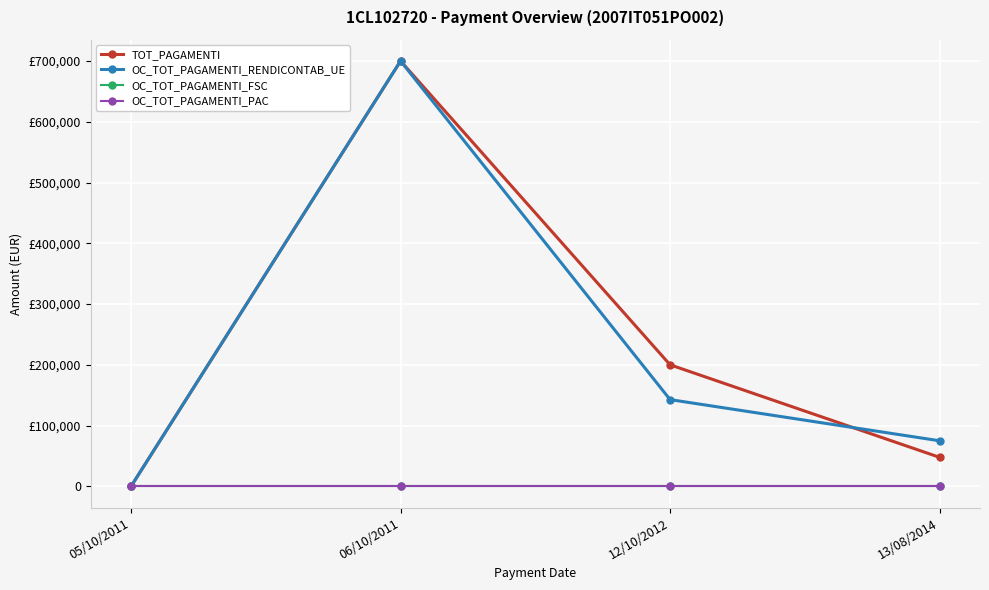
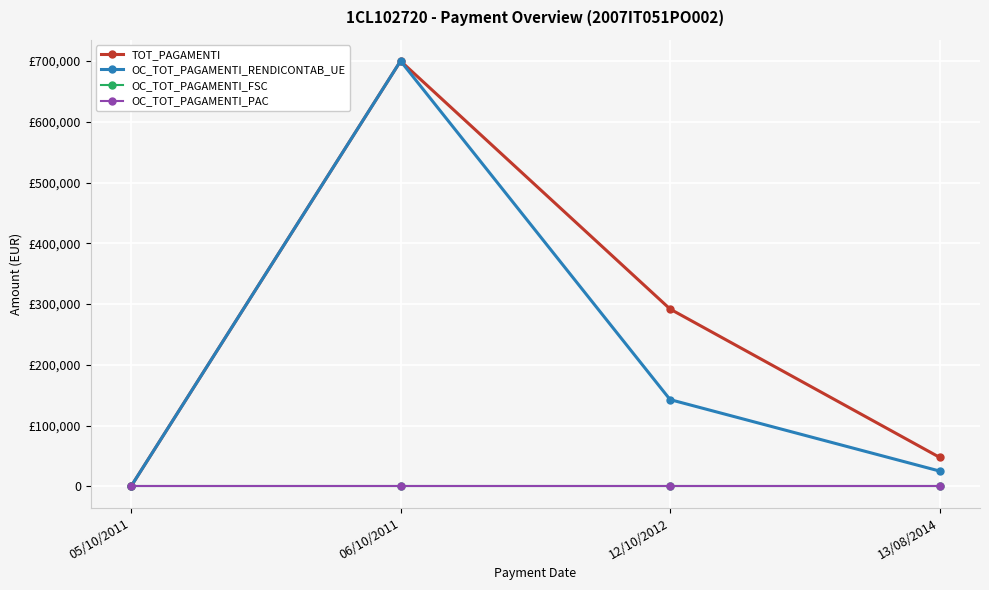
  {
    "TOT_PAGAMENTI": {
-     "12/10/2012": "£200,000",
+     "12/10/2012": "£290,000",
      "13/08/2014": "£50,000"
    },
    "OC_TOT_PAGAMENTI_RENDICONTAB_UE": {
      "12/10/2012": "£140,000",
-     "13/08/2014": "£70,000"
+     "13/08/2014": "£30,000"
    },
    "OC_TOT_PAGAMENTI_PAC": {
      "06/10/2011": "£0",
      "12/10/2012": "£0",
      "13/08/2014": "£0"
    }
  }
